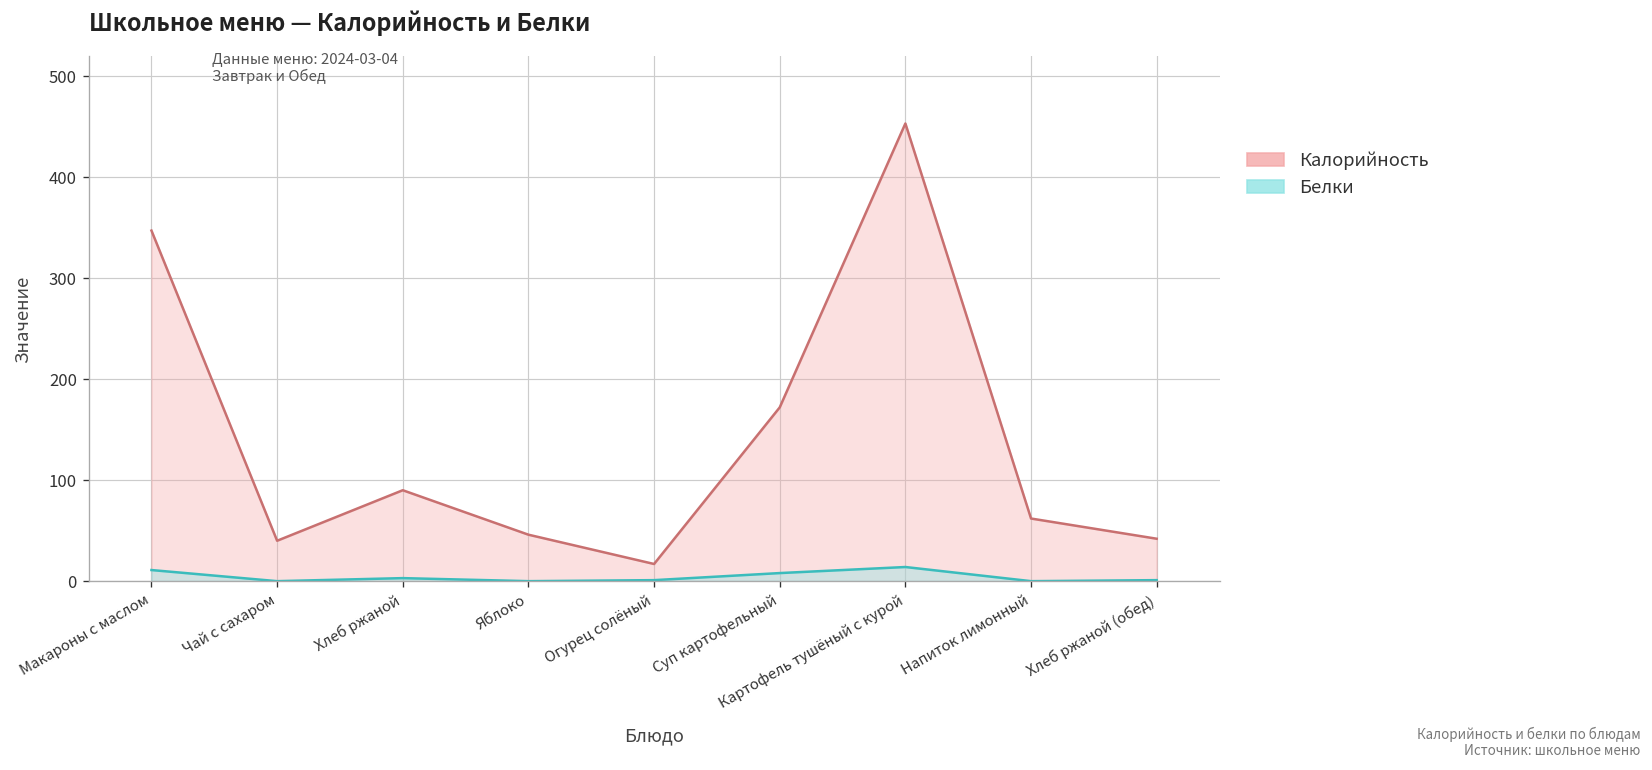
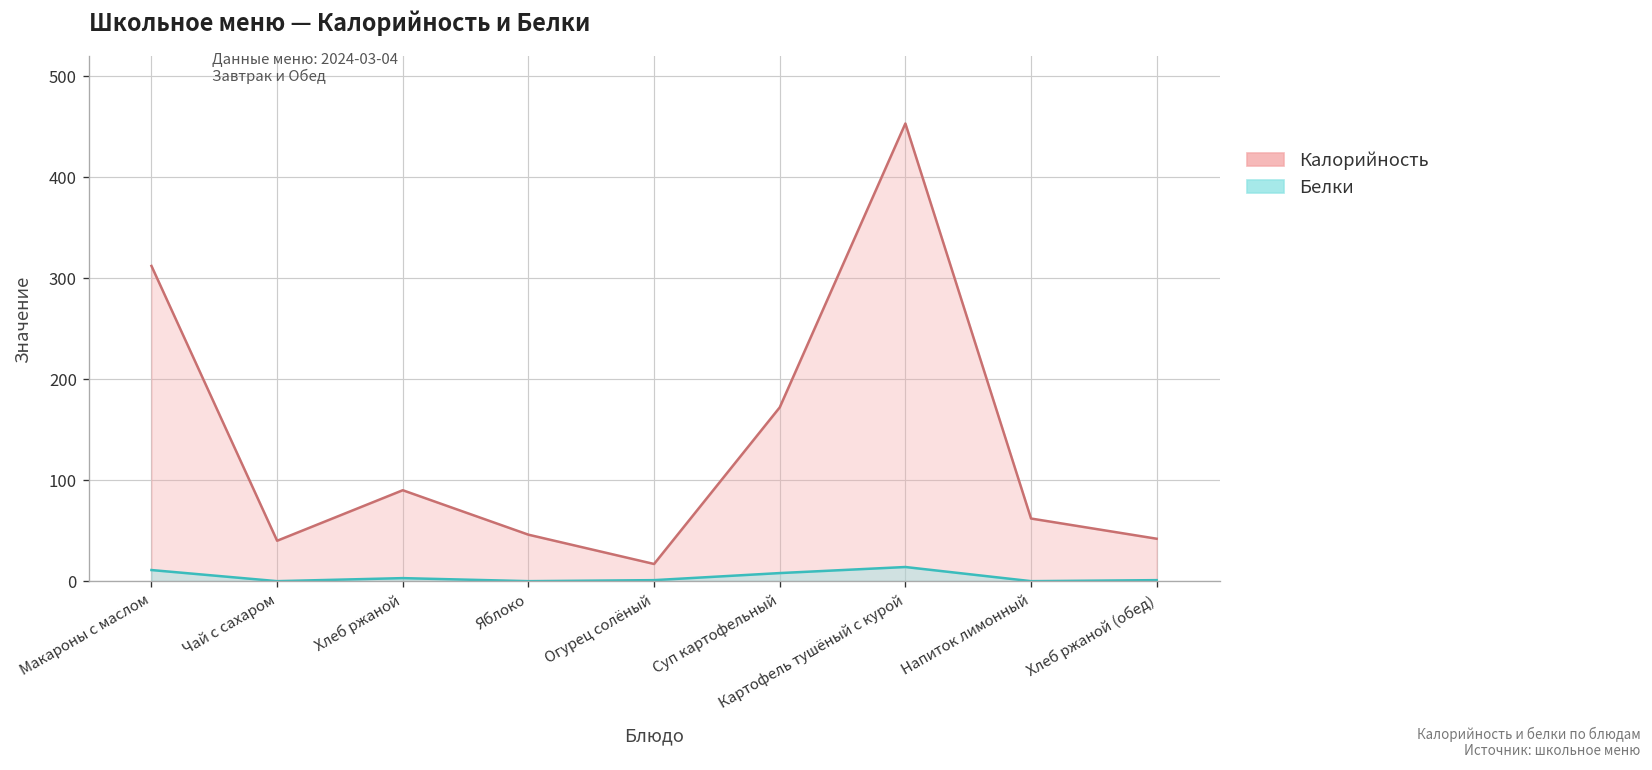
  {
    "Калорийность": {
-     "Макароны с маслом": 350,
+     "Макароны с маслом": 310,
      "Чай с сахаром": 40,
      "Хлеб ржаной": 90,
      "Яблоко": 50,
      "Огурец солёный": 20,
      "Суп картофельный": 170,
      "Картофель тушёный с курой": 450,
      "Напиток лимонный": 60,
      "Хлеб ржаной (обед)": 40
    },
    "Белки": {
      "Макароны с маслом": 10,
      "Чай с сахаром": 0,
      "Хлеб ржаной": 0,
      "Яблоко": 0,
      "Огурец солёный": 0,
      "Суп картофельный": 10,
      "Картофель тушёный с курой": 10,
      "Напиток лимонный": 0,
      "Хлеб ржаной (обед)": 0
    }
  }
